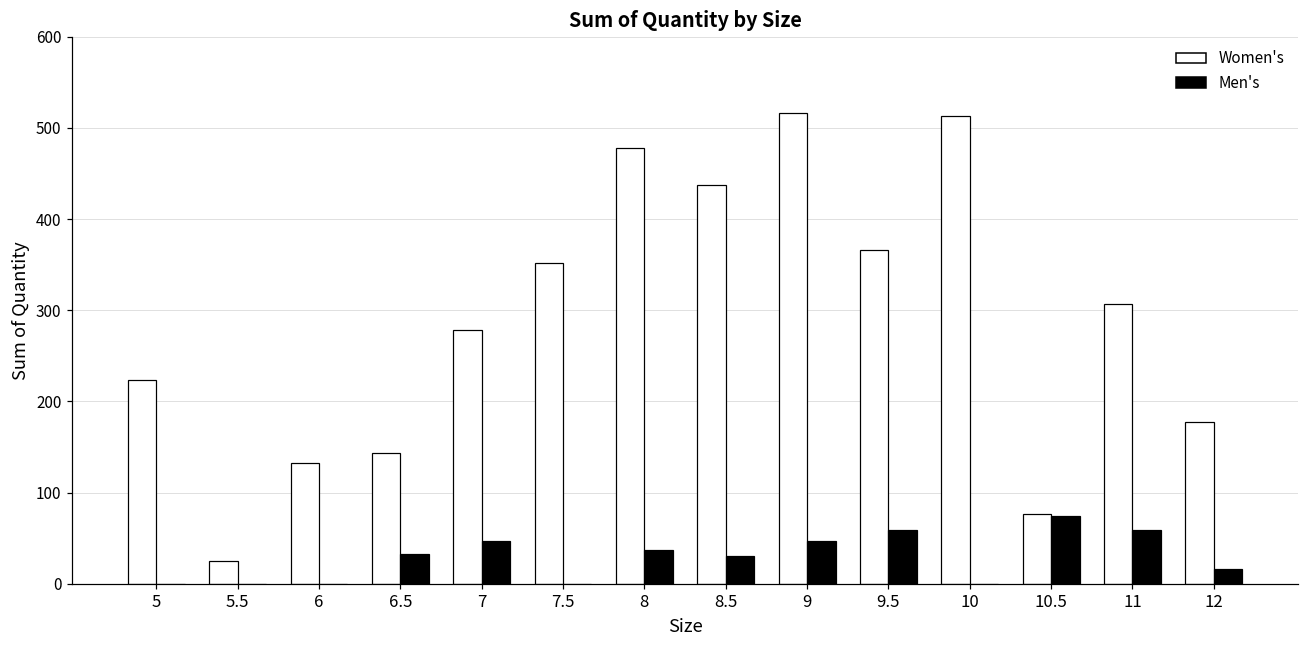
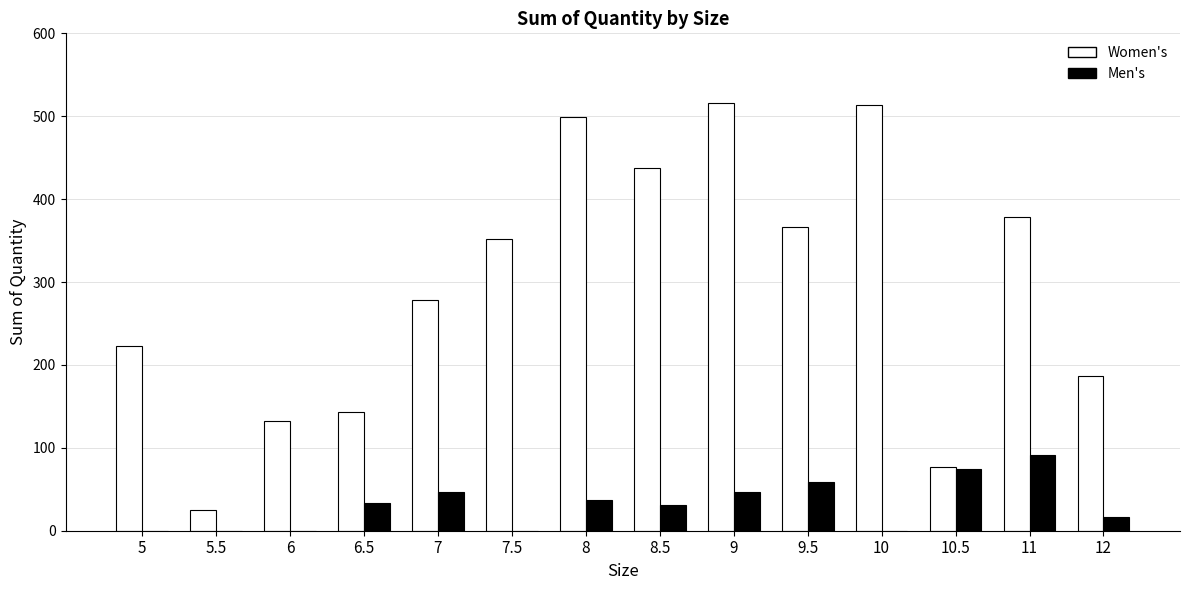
  {
    "Women's": {
      "5": 220,
      "5.5": 30,
      "6": 130,
      "6.5": 140,
      "7": 280,
      "7.5": 350,
-     "8": 480,
+     "8": 500,
      "8.5": 440,
      "9": 520,
      "9.5": 370,
      "10": 510,
      "10.5": 80,
-     "11": 310,
-     "12": 180
+     "11": 380,
+     "12": 190
    },
    "Men's": {
      "5": 0,
      "5.5": 0,
      "6": 0,
      "6.5": 30,
      "7": 50,
      "7.5": 0,
      "8": 40,
      "8.5": 30,
      "9": 50,
      "9.5": 60,
      "10": 0,
      "10.5": 70,
-     "11": 60,
+     "11": 90,
      "12": 20
    }
  }
